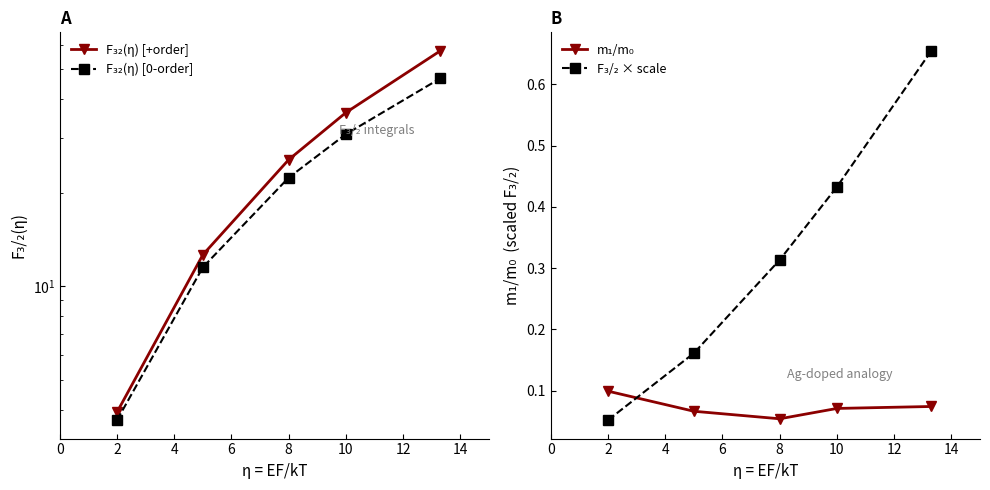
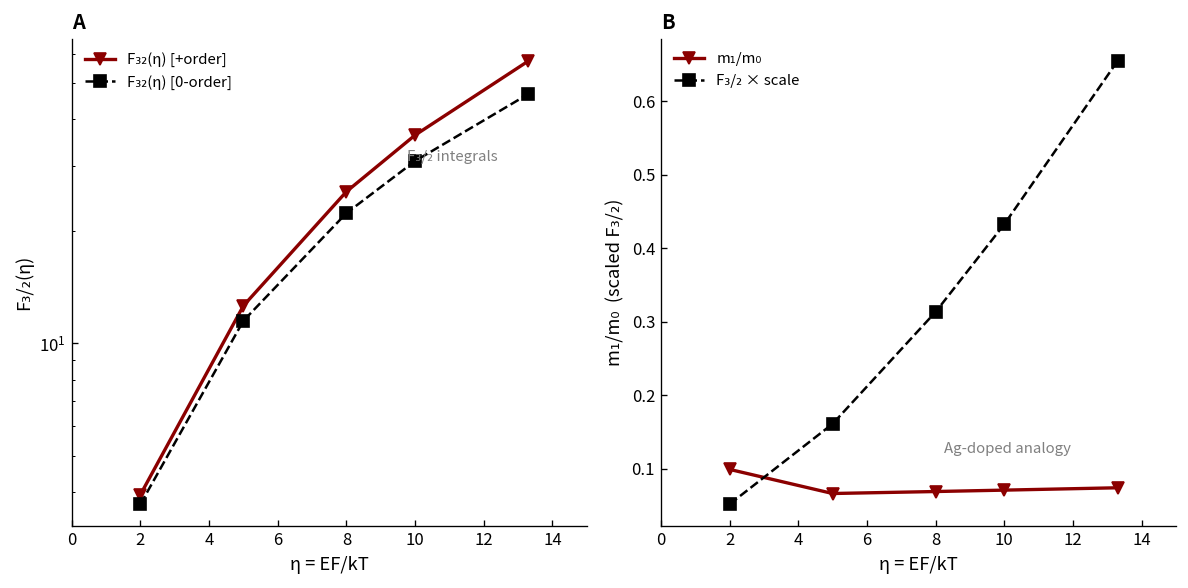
  {
    "B": {
      "m₁/m₀": {
        "2": 0.10,
-       "8": 0.05,
+       "8": 0.07,
        "10": 0.07
      },
      "F₃/₂ × scale": {
        "2": 0.05,
        "8": 0.31,
        "10": 0.43
      }
    }
  }
